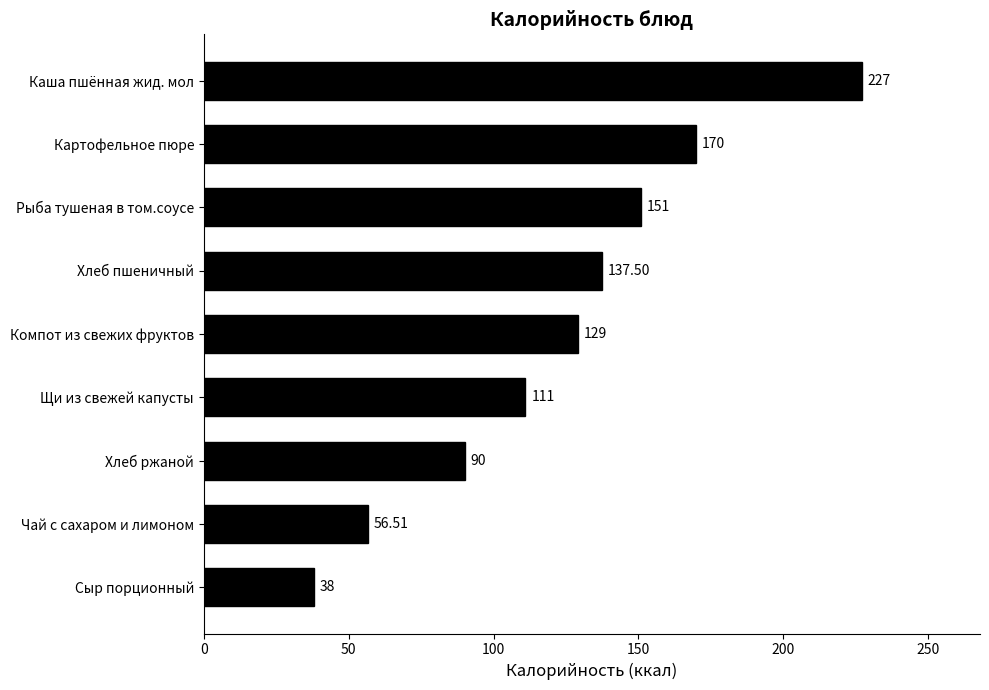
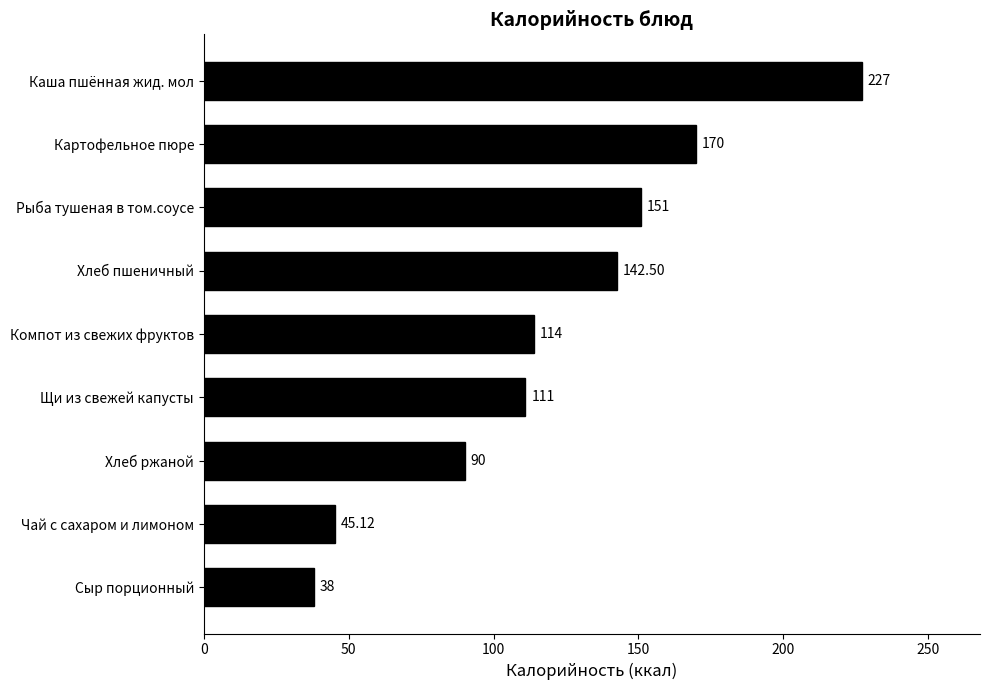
  {
    "Каша пшённая жид. мол": 227,
    "Картофельное пюре": 170,
    "Рыба тушеная в том.соусе": 151,
-   "Хлеб пшеничный": 137.50,
-   "Компот из свежих фруктов": 129,
+   "Хлеб пшеничный": 142.50,
+   "Компот из свежих фруктов": 114,
    "Щи из свежей капусты": 111,
    "Хлеб ржаной": 90,
-   "Чай с сахаром и лимоном": 56.51,
+   "Чай с сахаром и лимоном": 45.12,
    "Сыр порционный": 38
  }
